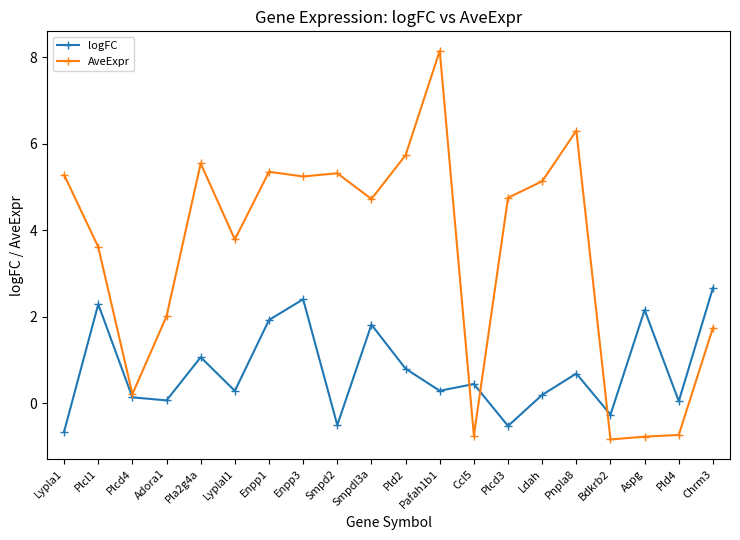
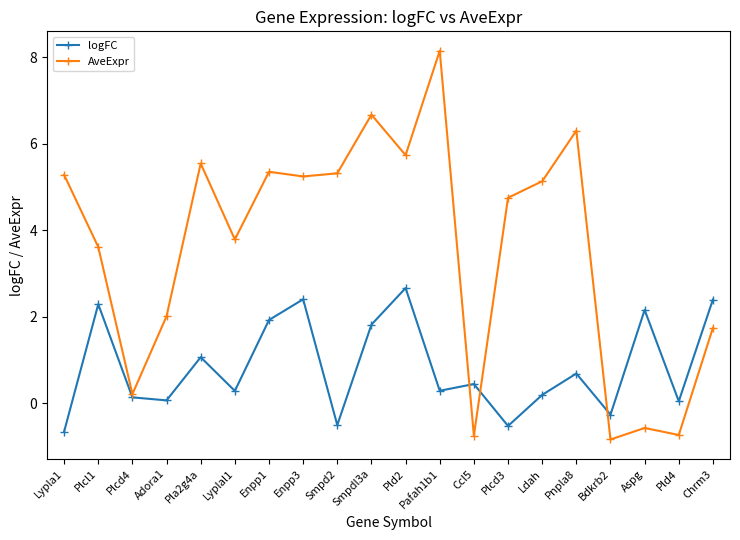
  {
    "logFC": {
      "Lypla1": -0.7,
      "Plcl1": 2.3,
      "Plcd4": 0.1,
      "Adora1": 0.1,
      "Pla2g4a": 1.1,
      "Lyplal1": 0.3,
      "Enpp1": 1.9,
      "Enpp3": 2.4,
      "Smpd2": -0.5,
      "Smpdl3a": 1.8,
-     "Pld2": 0.8,
+     "Pld2": 2.7,
      "Pafah1b1": 0.3,
      "Ccl5": 0.4,
      "Plcd3": -0.5,
      "Ldah": 0.2,
      "Pnpla8": 0.7,
      "Bdkrb2": -0.3,
      "Aspg": 2.2,
      "Pld4": 0.0,
-     "Chrm3": 2.7
+     "Chrm3": 2.4
    },
    "AveExpr": {
      "Lypla1": 5.3,
      "Plcl1": 3.6,
      "Plcd4": 0.2,
      "Adora1": 2.0,
      "Pla2g4a": 5.5,
      "Lyplal1": 3.8,
      "Enpp1": 5.4,
      "Enpp3": 5.2,
      "Smpd2": 5.3,
-     "Smpdl3a": 4.7,
+     "Smpdl3a": 6.7,
      "Pld2": 5.7,
      "Pafah1b1": 8.2,
      "Ccl5": -0.8,
      "Plcd3": 4.8,
      "Ldah": 5.1,
      "Pnpla8": 6.3,
      "Bdkrb2": -0.8,
-     "Aspg": -0.8,
+     "Aspg": -0.6,
      "Pld4": -0.7,
      "Chrm3": 1.7
    }
  }
